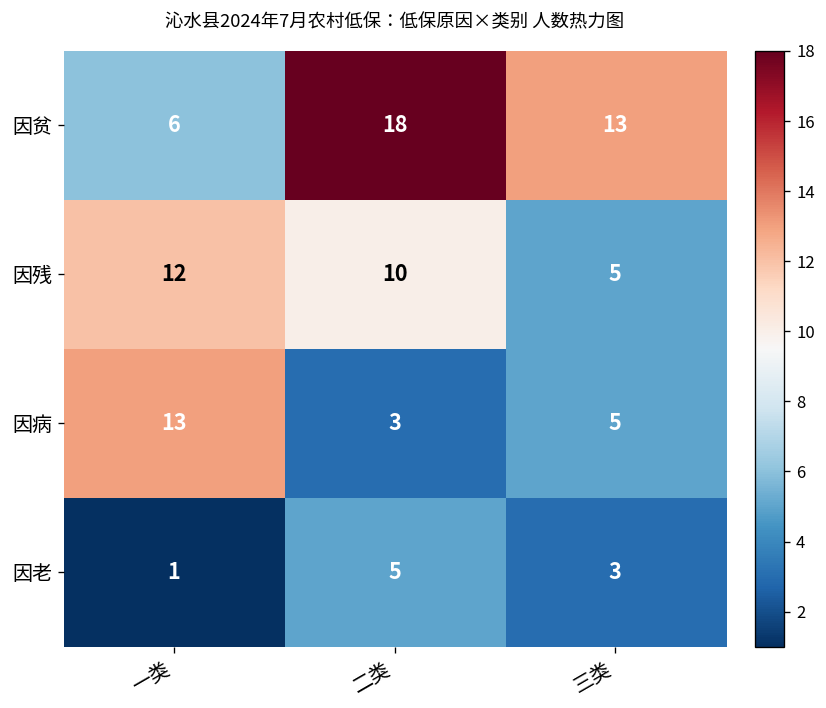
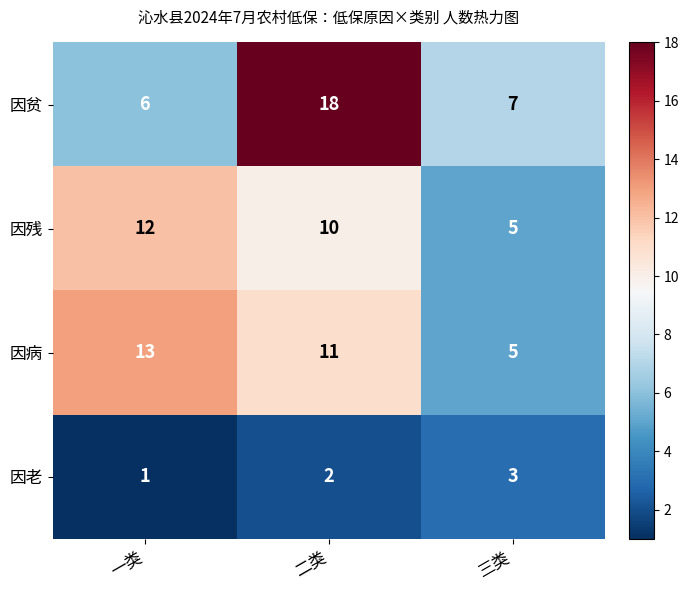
  {
    "因贫": {
      "一类": 6,
      "二类": 18,
-     "三类": 13
+     "三类": 7
    },
    "因残": {
      "一类": 12,
      "二类": 10,
      "三类": 5
    },
    "因病": {
      "一类": 13,
-     "二类": 3,
+     "二类": 11,
      "三类": 5
    },
    "因老": {
      "一类": 1,
-     "二类": 5,
+     "二类": 2,
      "三类": 3
    }
  }
